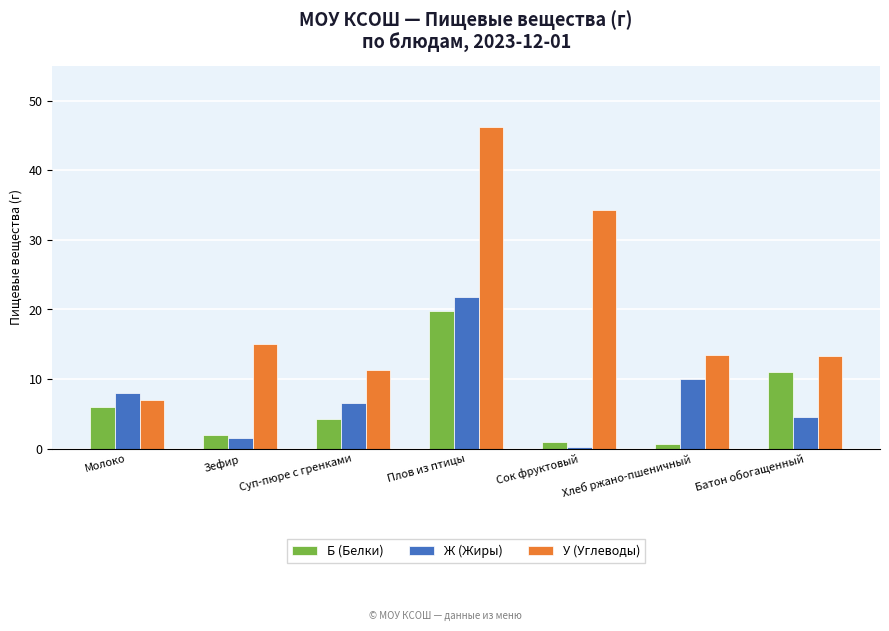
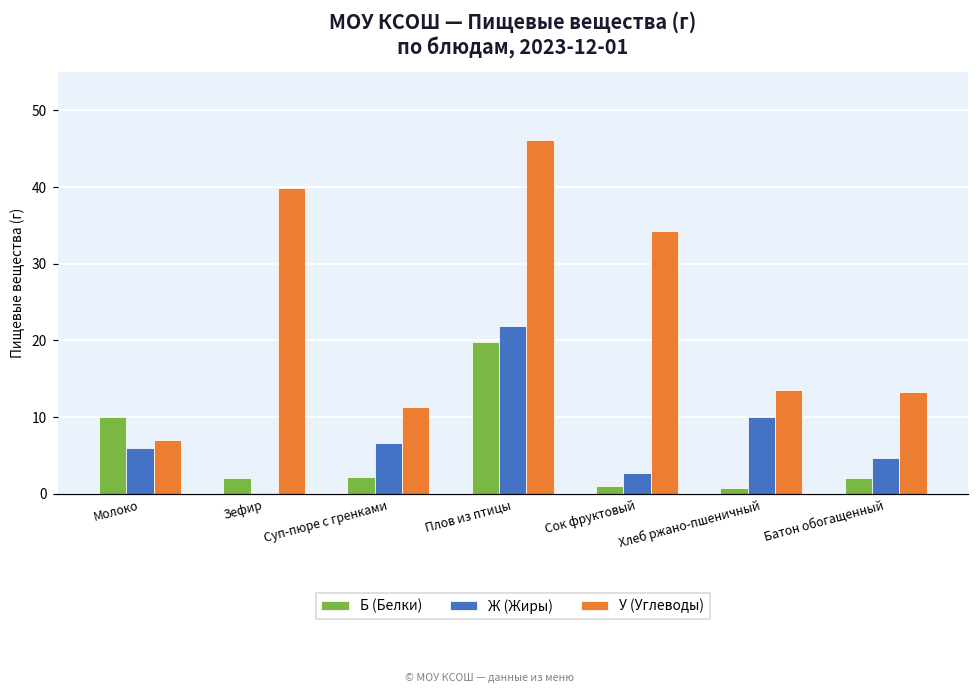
  {
    "Б (Белки)": {
-     "Молоко": 6,
+     "Молоко": 10,
      "Зефир": 2,
-     "Суп-пюре с гренками": 4,
+     "Суп-пюре с гренками": 2,
      "Плов из птицы": 20,
      "Сок фруктовый": 1,
      "Хлеб ржано-пшеничный": 1,
-     "Батон обогащенный": 11
+     "Батон обогащенный": 2
    },
    "Ж (Жиры)": {
-     "Молоко": 8,
-     "Зефир": 2,
+     "Молоко": 6,
+     "Зефир": 0,
      "Суп-пюре с гренками": 7,
      "Плов из птицы": 22,
-     "Сок фруктовый": 0,
+     "Сок фруктовый": 3,
      "Хлеб ржано-пшеничный": 10,
      "Батон обогащенный": 5
    },
    "У (Углеводы)": {
      "Молоко": 7,
-     "Зефир": 15,
+     "Зефир": 40,
      "Суп-пюре с гренками": 11,
      "Плов из птицы": 46,
      "Сок фруктовый": 34,
      "Хлеб ржано-пшеничный": 14,
      "Батон обогащенный": 13
    }
  }
